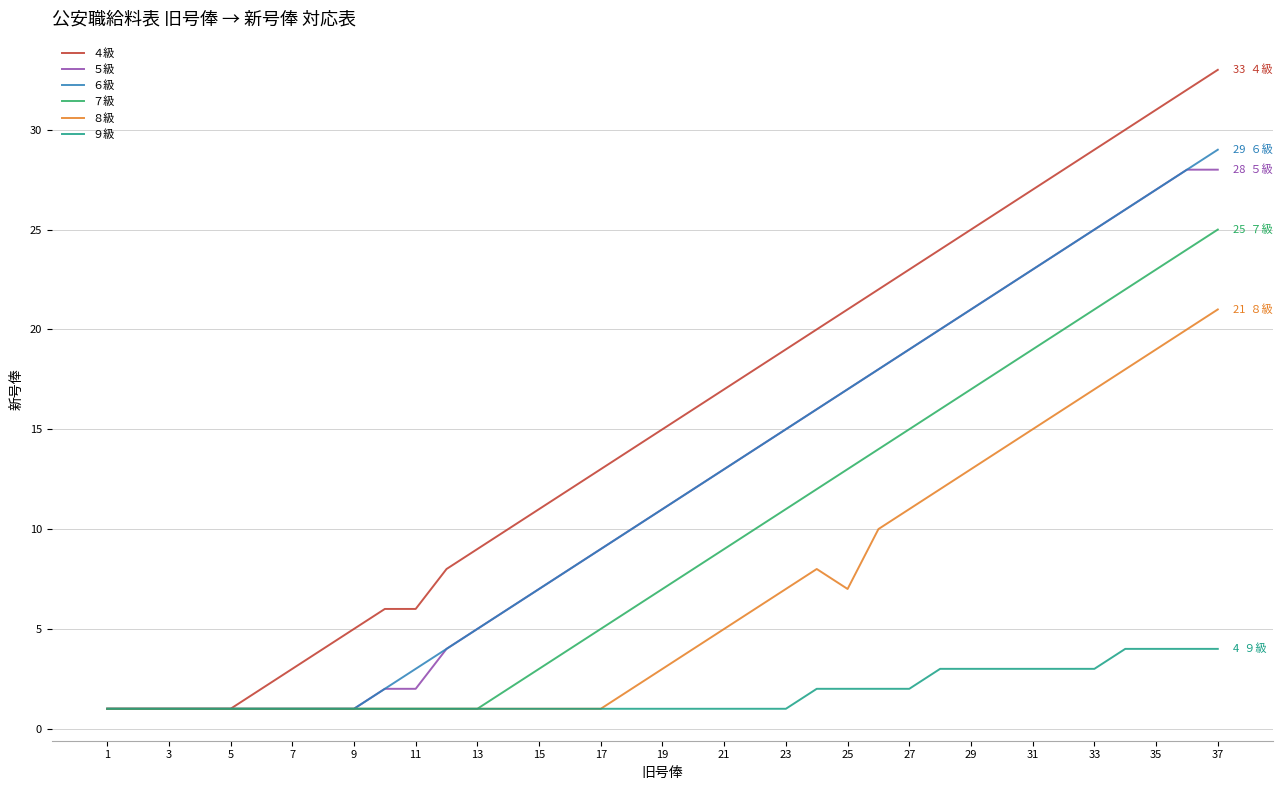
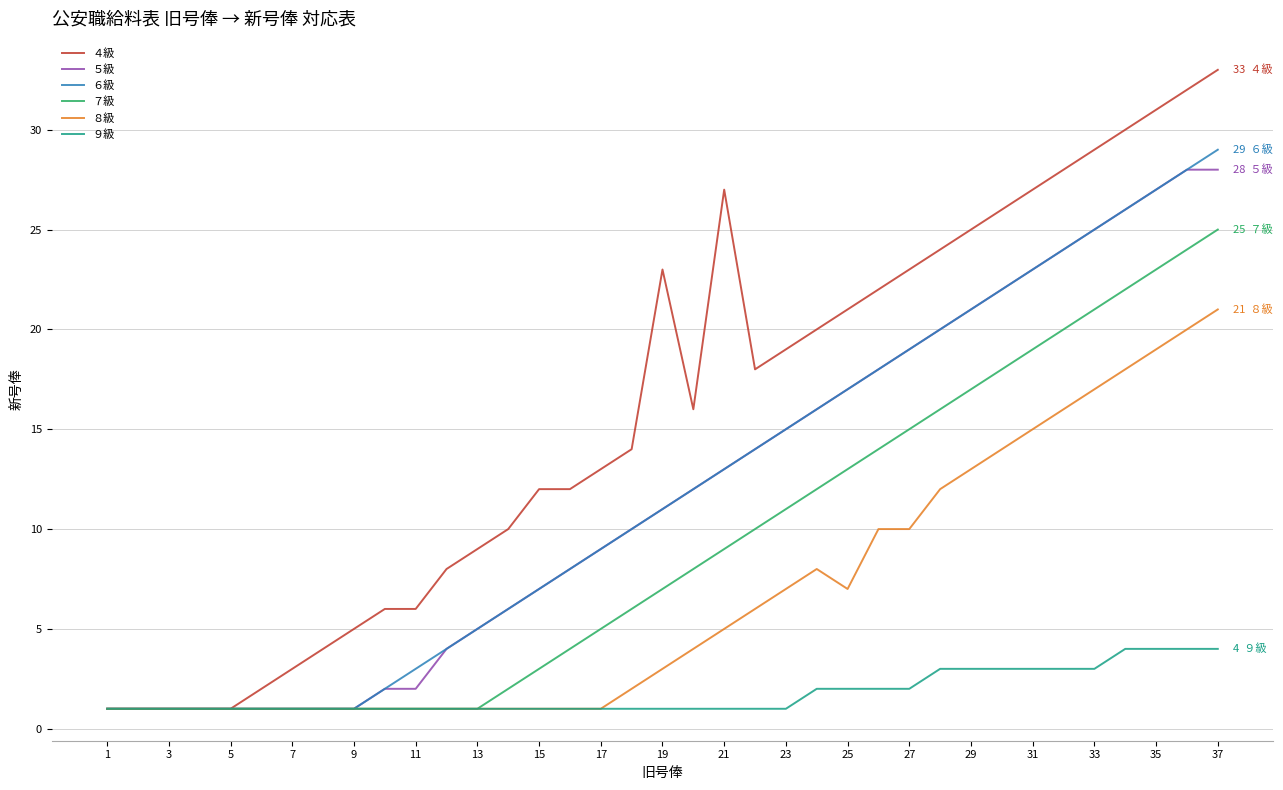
  {
    "４級": {
      "7": 3,
      "9": 5,
      "11": 6,
      "13": 9,
-     "15": 11,
+     "15": 12,
      "17": 13,
-     "19": 15,
-     "21": 17,
+     "19": 23,
+     "21": 27,
      "23": 19,
      "25": 21,
      "27": 23,
      "29": 25,
      "31": 27,
      "33": 29,
      "35": 31
    },
    "５級": {
      "37": 28
    },
    "６級": {
      "37": 29
    },
    "８級": {
      "19": 3,
      "21": 5,
      "23": 7,
      "25": 7,
-     "27": 11,
+     "27": 10,
      "29": 13,
      "31": 15,
      "33": 17,
      "35": 19
    }
  }
